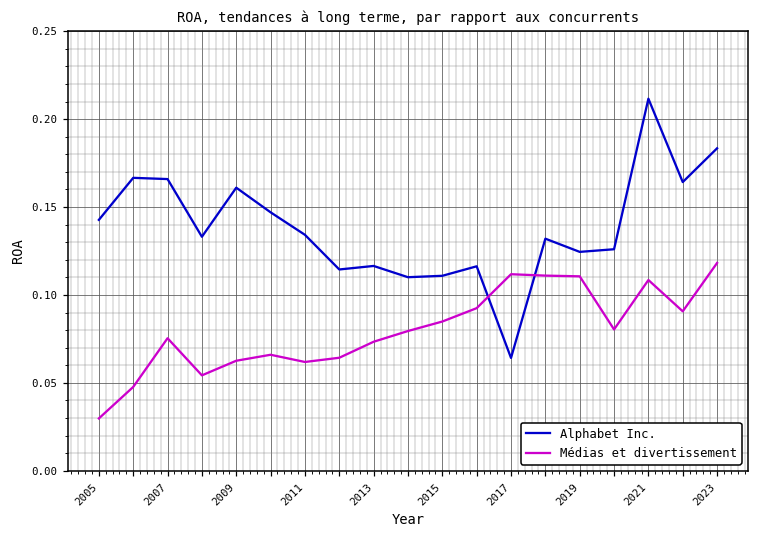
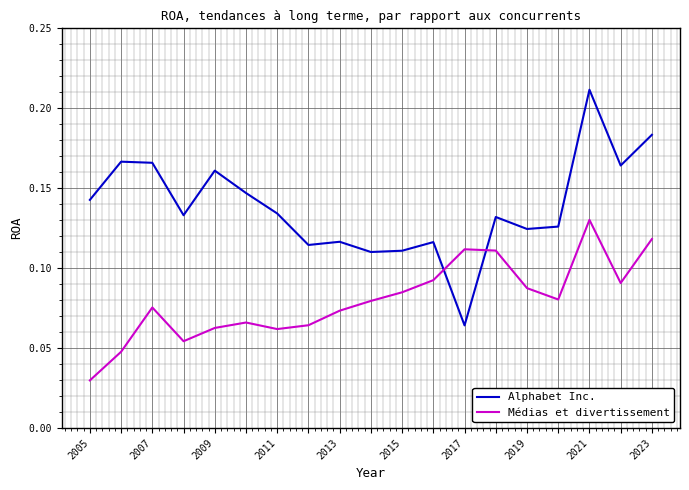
  {
    "Alphabet Inc.": {
      "2005": 0.143,
      "2007": 0.166,
      "2009": 0.161,
      "2011": 0.134,
      "2013": 0.117,
      "2015": 0.111,
      "2017": 0.064,
      "2019": 0.125,
      "2021": 0.212,
      "2023": 0.183
    },
    "Médias et divertissement": {
      "2005": 0.030,
      "2007": 0.075,
      "2009": 0.063,
      "2011": 0.062,
      "2013": 0.073,
      "2015": 0.085,
      "2017": 0.112,
-     "2019": 0.111,
-     "2021": 0.109,
+     "2019": 0.088,
+     "2021": 0.130,
      "2023": 0.118
    }
  }
